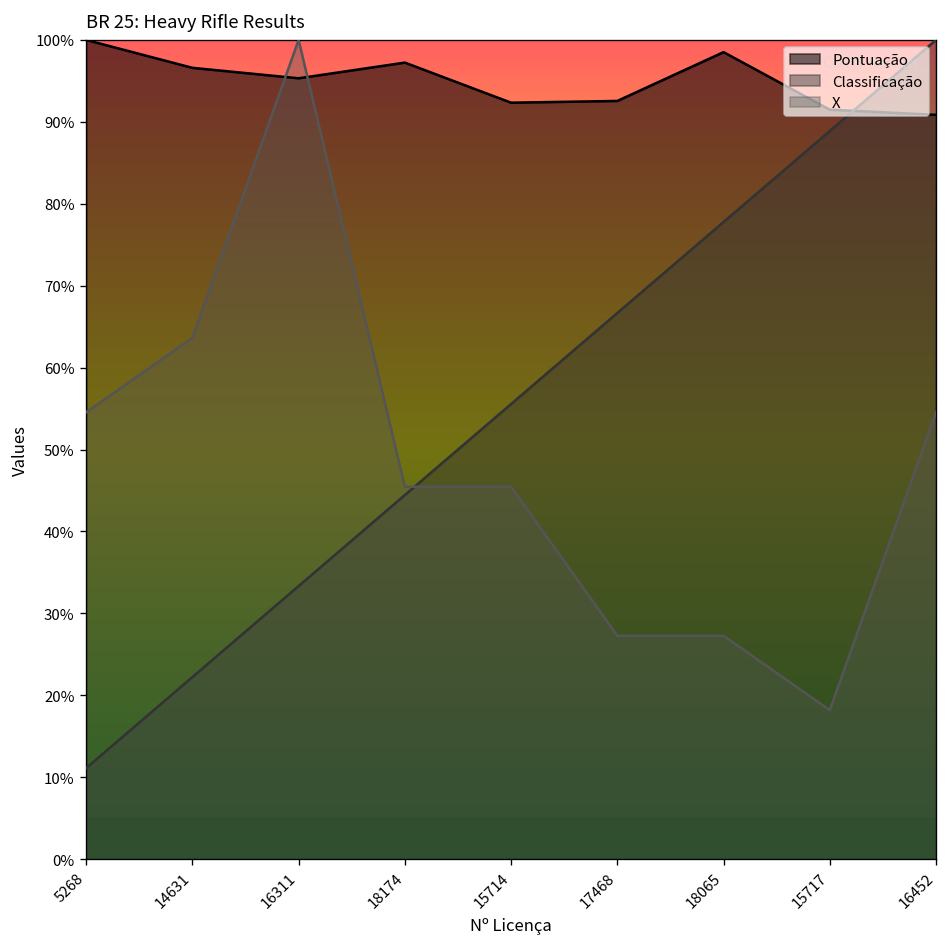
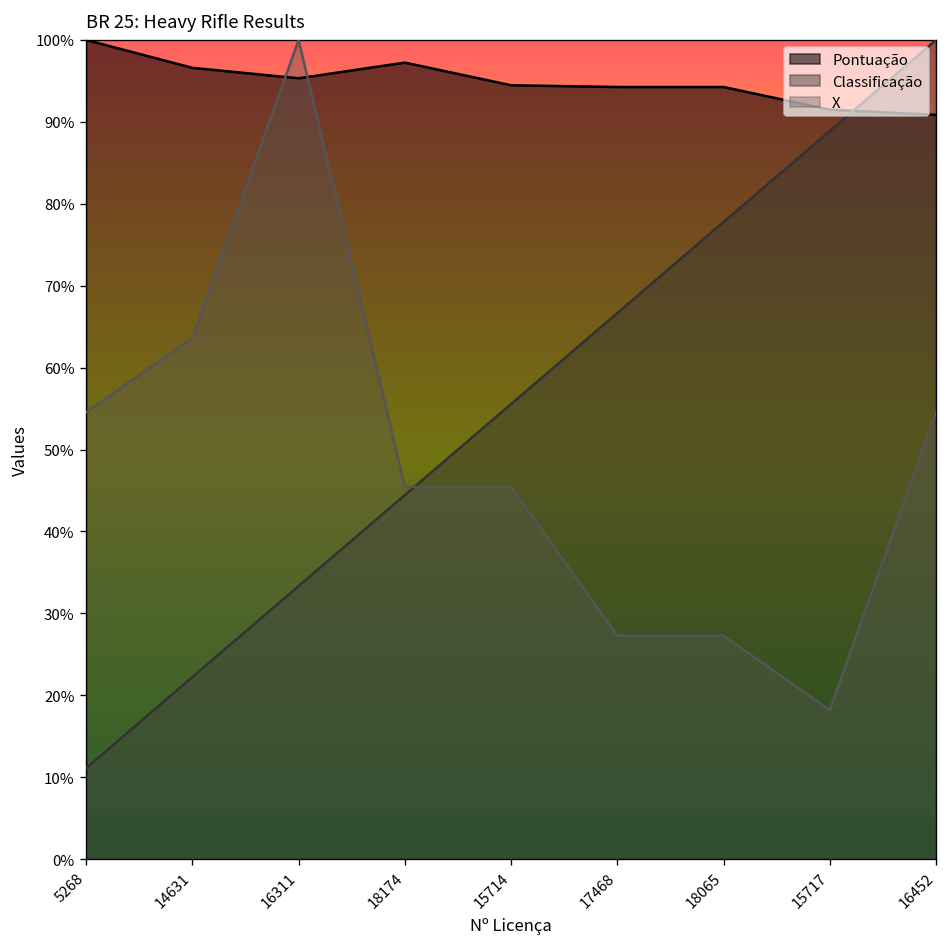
  {
    "Pontuação": {
      "5268": "100%",
      "14631": "97%",
      "16311": "95%",
      "18174": "97%",
-     "15714": "92%",
-     "17468": "93%",
-     "18065": "99%",
+     "15714": "94%",
+     "17468": "94%",
+     "18065": "94%",
      "16452": "91%"
    }
  }
